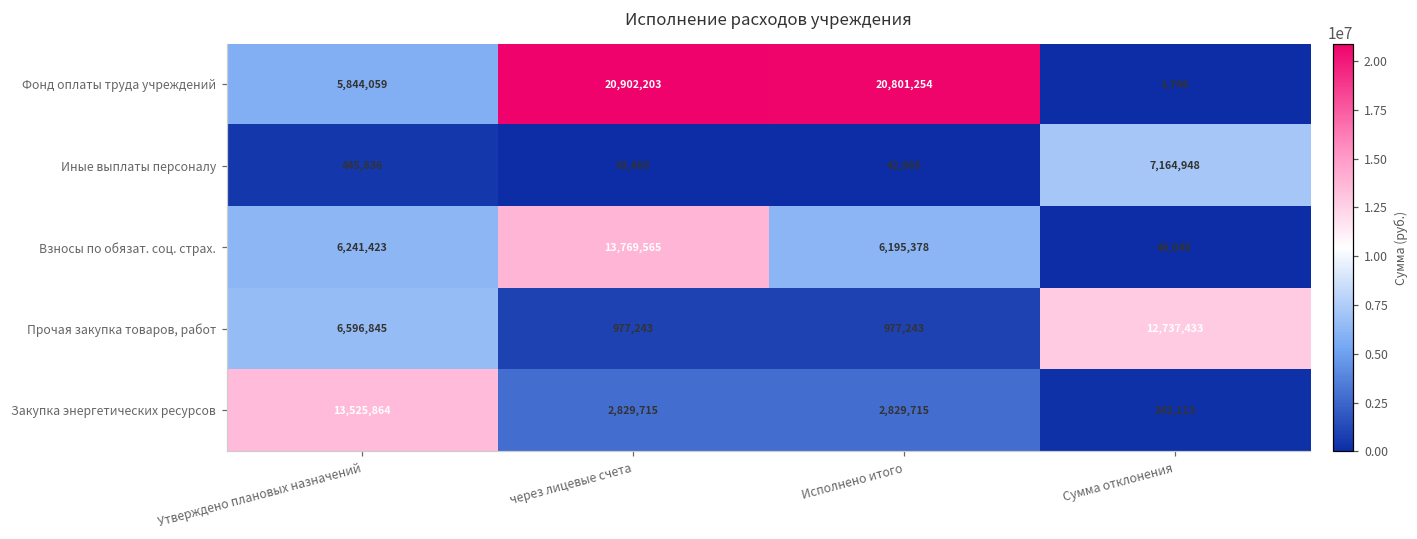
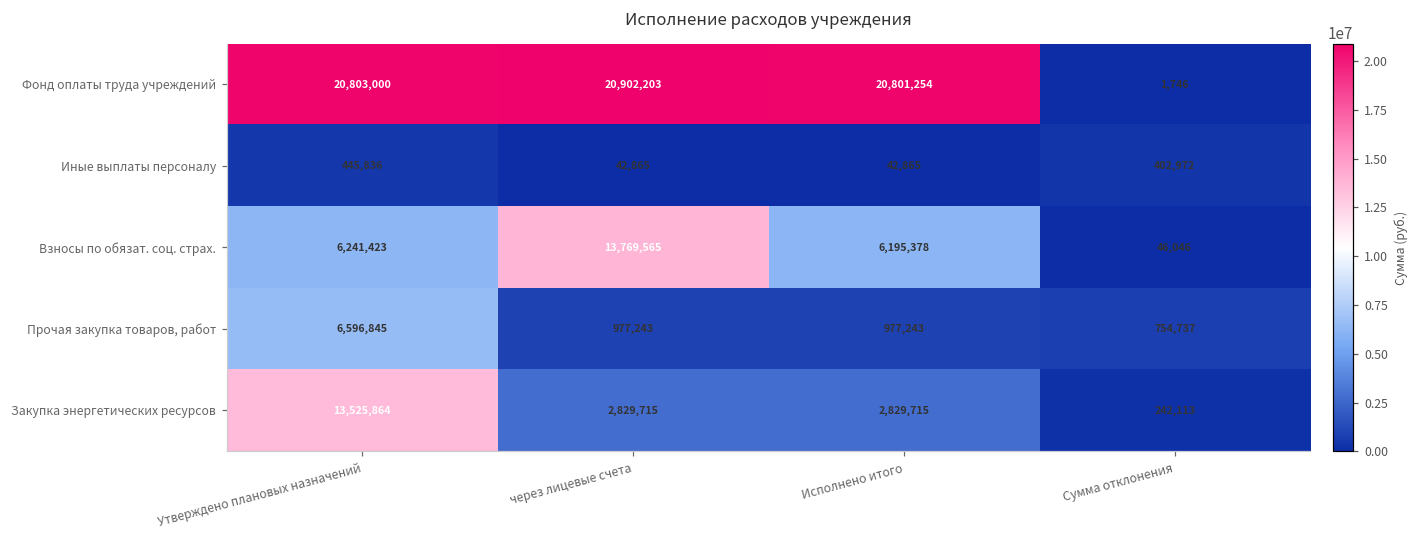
  {
    "Фонд оплаты труда учреждений": {
-     "Утверждено плановых назначений": "5,844,059",
+     "Утверждено плановых назначений": "20,803,000",
      "через лицевые счета": "20,902,203",
      "Исполнено итого": "20,801,254",
      "Сумма отклонения": "1,746"
    },
    "Иные выплаты персоналу": {
      "Утверждено плановых назначений": "445,836",
      "через лицевые счета": "42,865",
      "Исполнено итого": "42,865",
-     "Сумма отклонения": "7,164,948"
+     "Сумма отклонения": "402,972"
    },
    "Взносы по обязат. соц. страх.": {
      "Утверждено плановых назначений": "6,241,423",
      "через лицевые счета": "13,769,565",
      "Исполнено итого": "6,195,378",
      "Сумма отклонения": "46,046"
    },
    "Прочая закупка товаров, работ": {
      "Утверждено плановых назначений": "6,596,845",
      "через лицевые счета": "977,243",
      "Исполнено итого": "977,243",
-     "Сумма отклонения": "12,737,433"
+     "Сумма отклонения": "754,737"
    },
    "Закупка энергетических ресурсов": {
      "Утверждено плановых назначений": "13,525,864",
      "через лицевые счета": "2,829,715",
      "Исполнено итого": "2,829,715",
      "Сумма отклонения": "242,113"
    }
  }
